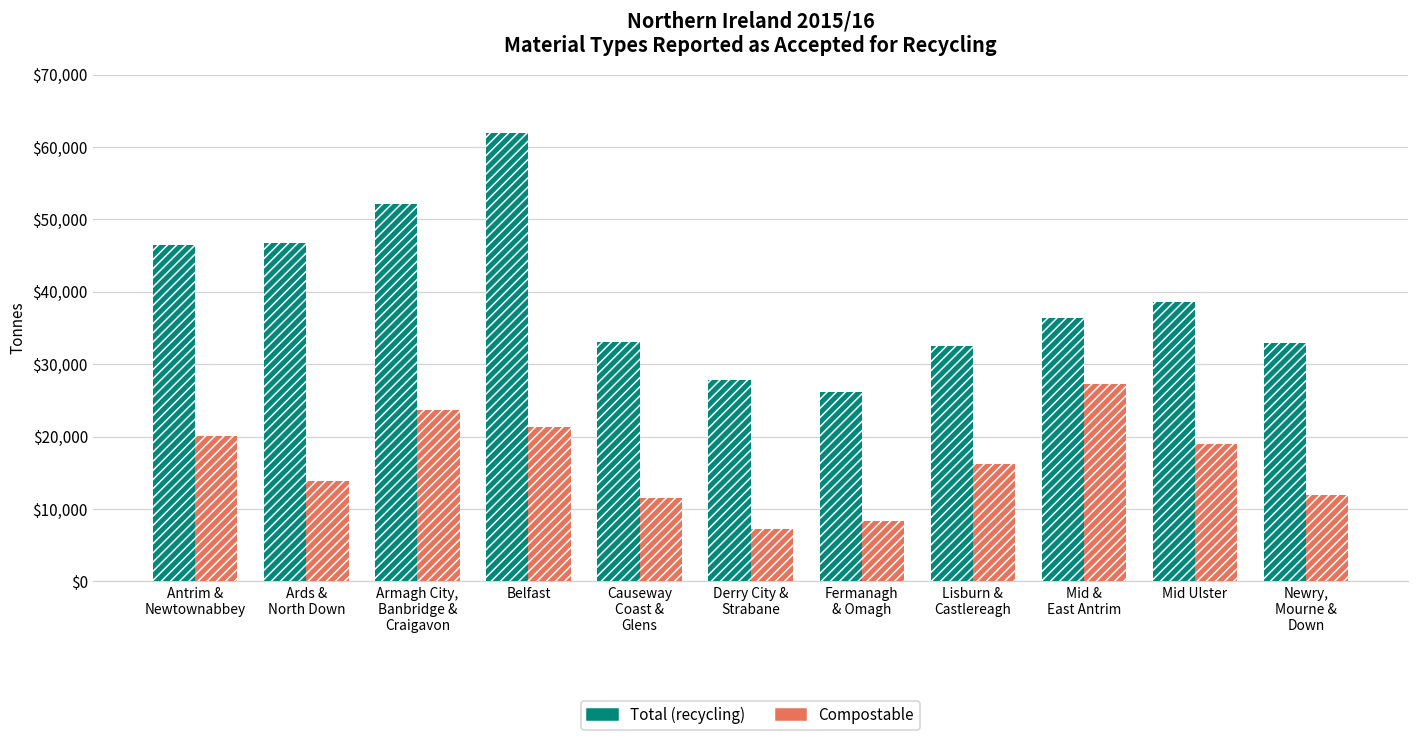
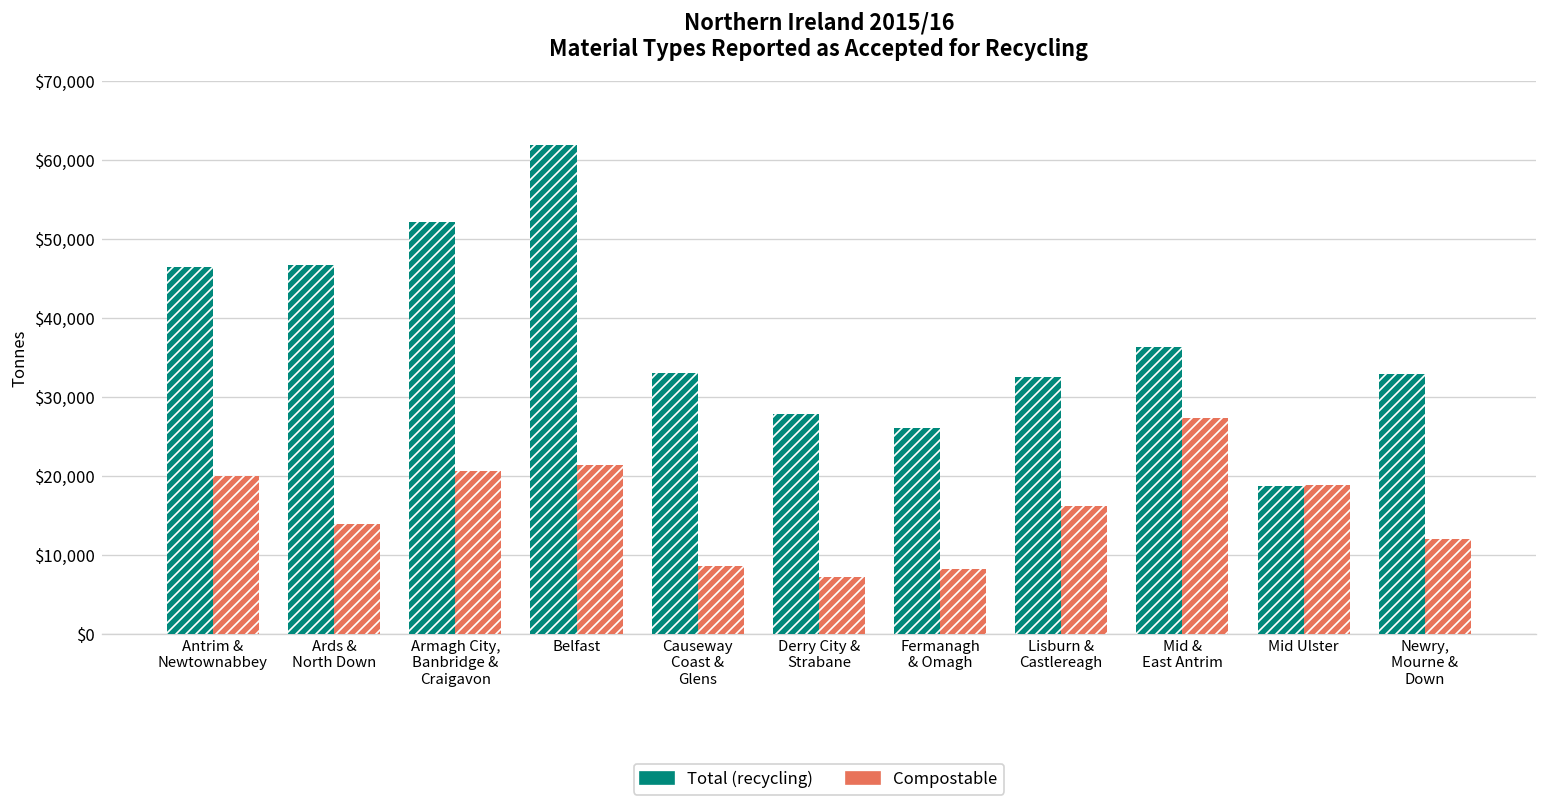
  {
    "Total (recycling)": {
      "Antrim & Newtownabbey": "$46,000",
      "Ards & North Down": "$47,000",
      "Armagh City, Banbridge & Craigavon": "$52,000",
      "Belfast": "$62,000",
      "Causeway Coast & Glens": "$33,000",
      "Derry City & Strabane": "$28,000",
      "Fermanagh & Omagh": "$26,000",
      "Lisburn & Castlereagh": "$33,000",
      "Mid & East Antrim": "$36,000",
-     "Mid Ulster": "$39,000",
+     "Mid Ulster": "$19,000",
      "Newry, Mourne & Down": "$33,000"
    },
    "Compostable": {
      "Antrim & Newtownabbey": "$20,000",
      "Ards & North Down": "$14,000",
-     "Armagh City, Banbridge & Craigavon": "$24,000",
+     "Armagh City, Banbridge & Craigavon": "$21,000",
      "Belfast": "$21,000",
-     "Causeway Coast & Glens": "$12,000",
+     "Causeway Coast & Glens": "$9,000",
      "Derry City & Strabane": "$7,000",
      "Fermanagh & Omagh": "$8,000",
      "Lisburn & Castlereagh": "$16,000",
      "Mid & East Antrim": "$27,000",
      "Mid Ulster": "$19,000",
      "Newry, Mourne & Down": "$12,000"
    }
  }
